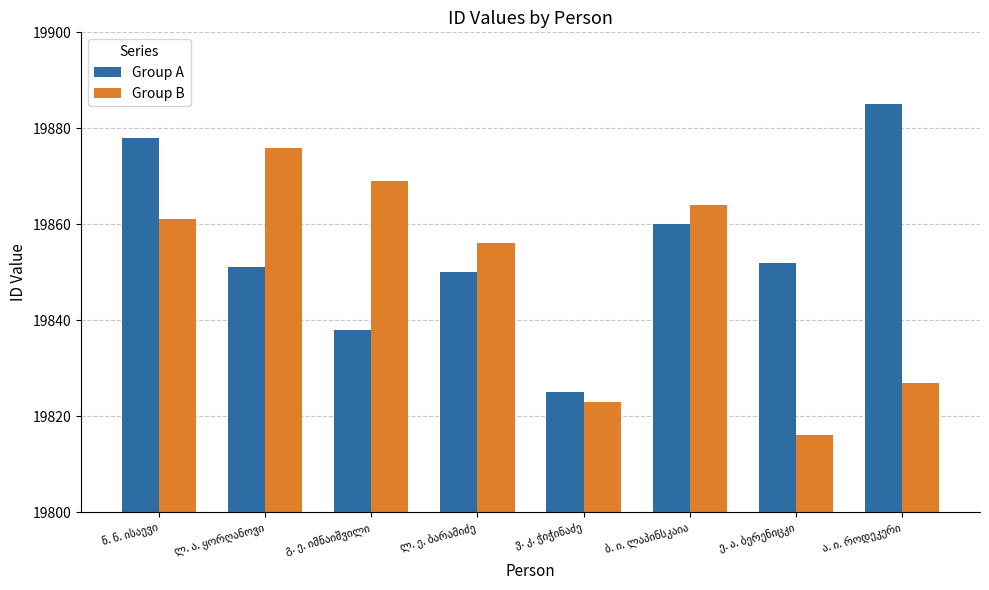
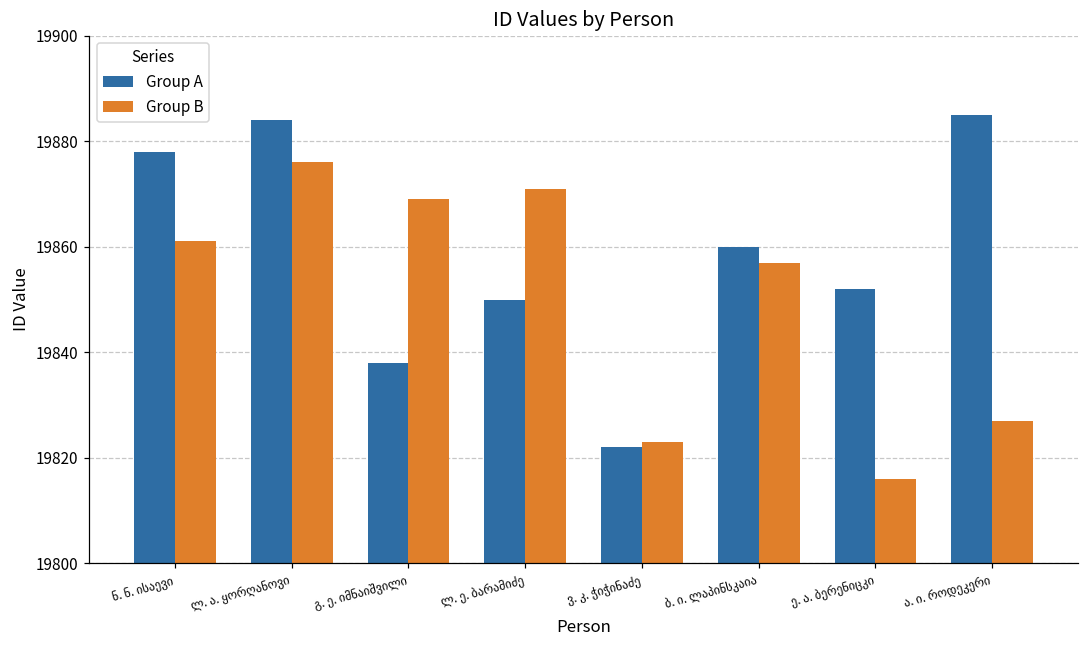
  {
    "Group A": {
      "ნ. ნ. ისაევი": 19878,
-     "ლ. ა. ყორღანოვი": 19851,
+     "ლ. ა. ყორღანოვი": 19884,
      "გ. ე. იმნაიშვილი": 19838,
      "ლ. ე. ბარამიძე": 19850,
-     "ვ. კ. ჭიჭინაძე": 19825,
+     "ვ. კ. ჭიჭინაძე": 19822,
      "ბ. ი. ლაპინსკაია": 19860,
      "ე. ა. ბერენიცკი": 19852,
      "ა. ი. როდეკერი": 19885
    },
    "Group B": {
      "ნ. ნ. ისაევი": 19861,
      "ლ. ა. ყორღანოვი": 19876,
      "გ. ე. იმნაიშვილი": 19869,
-     "ლ. ე. ბარამიძე": 19856,
+     "ლ. ე. ბარამიძე": 19871,
      "ვ. კ. ჭიჭინაძე": 19823,
-     "ბ. ი. ლაპინსკაია": 19864,
+     "ბ. ი. ლაპინსკაია": 19857,
      "ე. ა. ბერენიცკი": 19816,
      "ა. ი. როდეკერი": 19827
    }
  }
